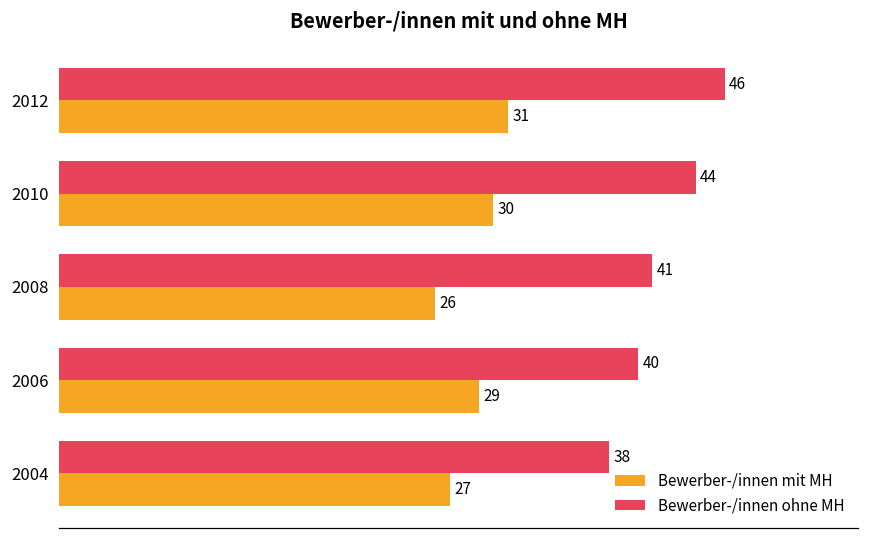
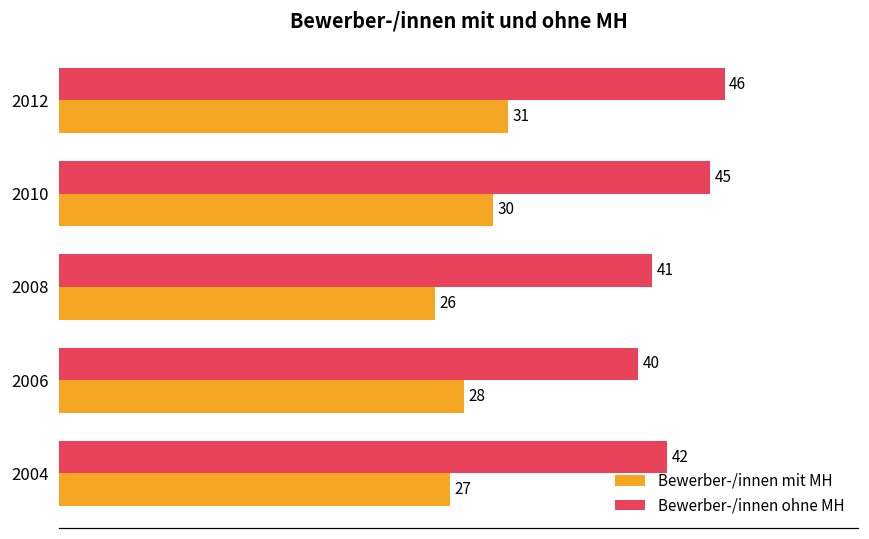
  {
    "Bewerber-/innen mit MH": {
      "2012": 31,
      "2010": 30,
      "2008": 26,
-     "2006": 29,
+     "2006": 28,
      "2004": 27
    },
    "Bewerber-/innen ohne MH": {
      "2012": 46,
-     "2010": 44,
+     "2010": 45,
      "2008": 41,
      "2006": 40,
-     "2004": 38
+     "2004": 42
    }
  }
